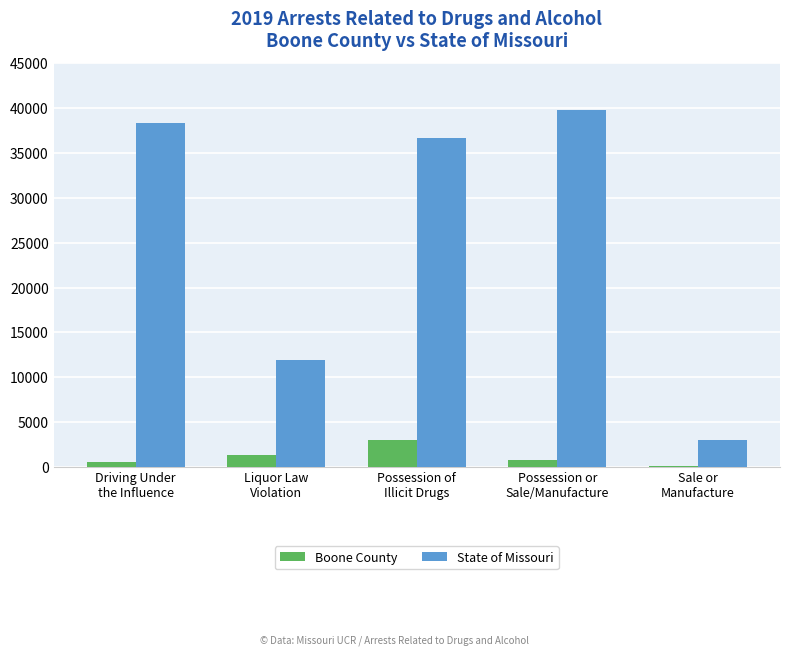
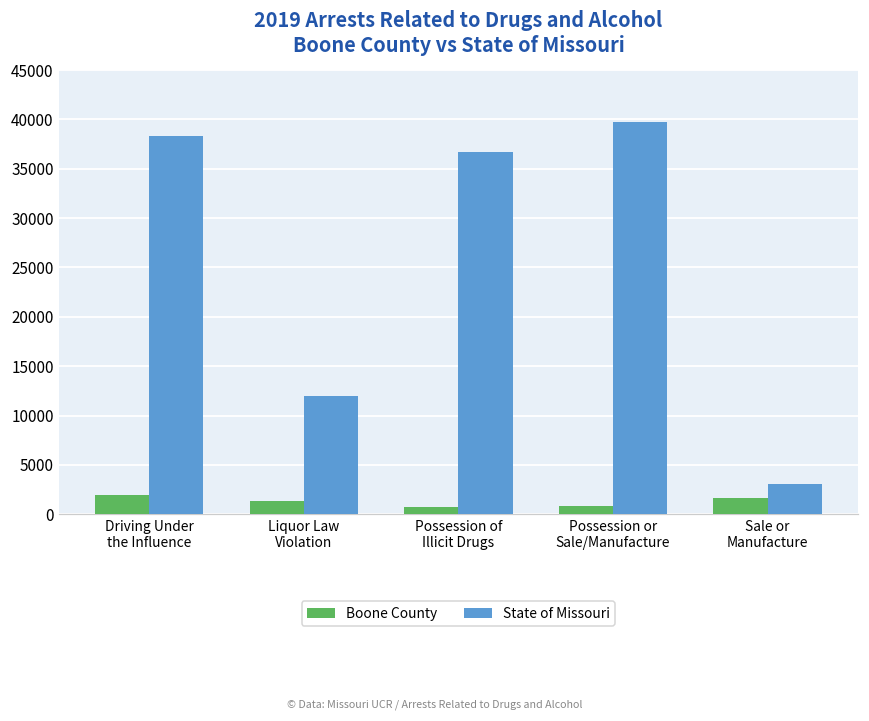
  {
    "Boone County": {
-     "Driving Under the Influence": 1000,
+     "Driving Under the Influence": 2000,
      "Liquor Law Violation": 1000,
-     "Possession of Illicit Drugs": 3000,
+     "Possession of Illicit Drugs": 1000,
      "Possession or Sale/Manufacture": 1000,
-     "Sale or Manufacture": 0
+     "Sale or Manufacture": 2000
    },
    "State of Missouri": {
      "Driving Under the Influence": 38000,
      "Liquor Law Violation": 12000,
      "Possession of Illicit Drugs": 37000,
      "Possession or Sale/Manufacture": 40000,
      "Sale or Manufacture": 3000
    }
  }
